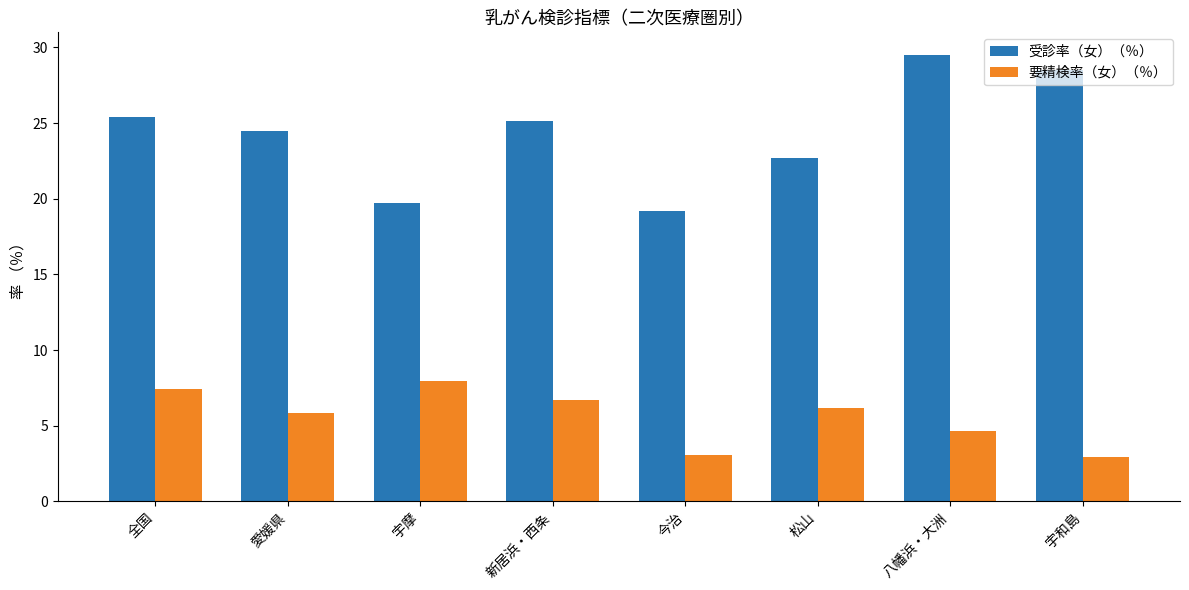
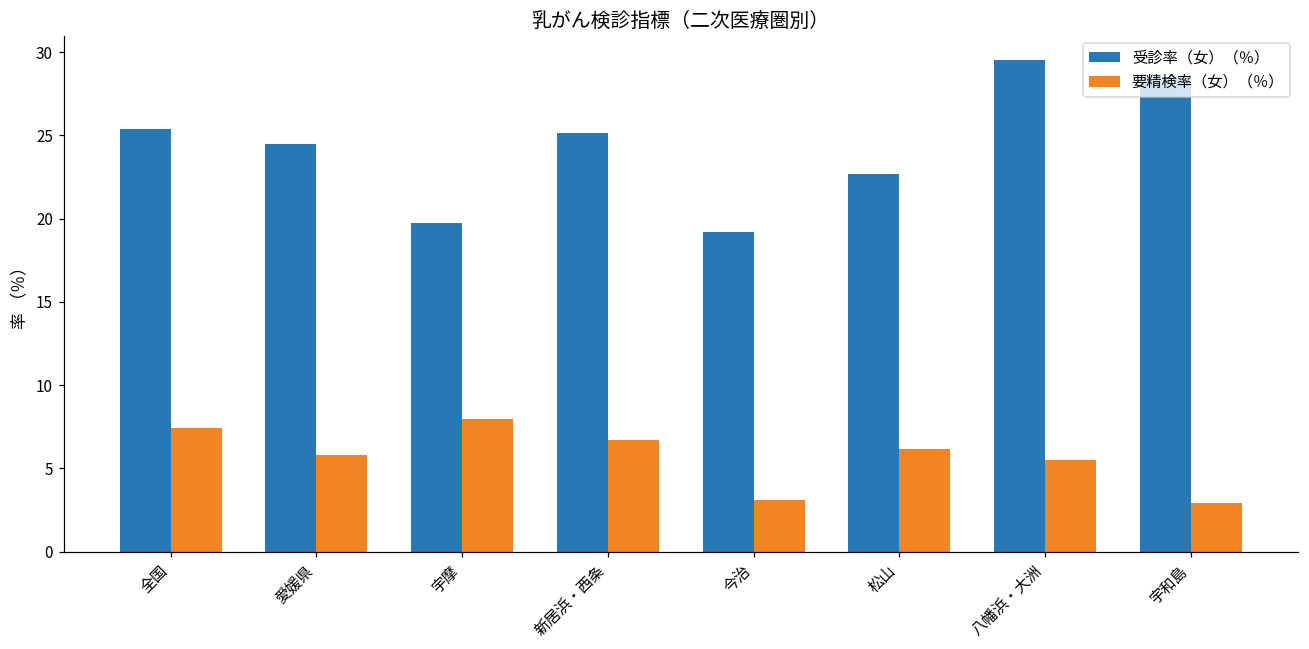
  {
    "受診率（女）（％）": {
      "全国": 25.4,
      "愛媛県": 24.5,
      "宇摩": 19.7,
      "新居浜・西条": 25.1,
      "今治": 19.2,
      "松山": 22.7,
      "八幡浜・大洲": 29.5
    },
    "要精検率（女）（％）": {
      "全国": 7.4,
      "愛媛県": 5.8,
      "宇摩": 7.9,
      "新居浜・西条": 6.7,
      "今治": 3.1,
      "松山": 6.2,
-     "八幡浜・大洲": 4.6,
+     "八幡浜・大洲": 5.5,
      "宇和島": 2.9
    }
  }
